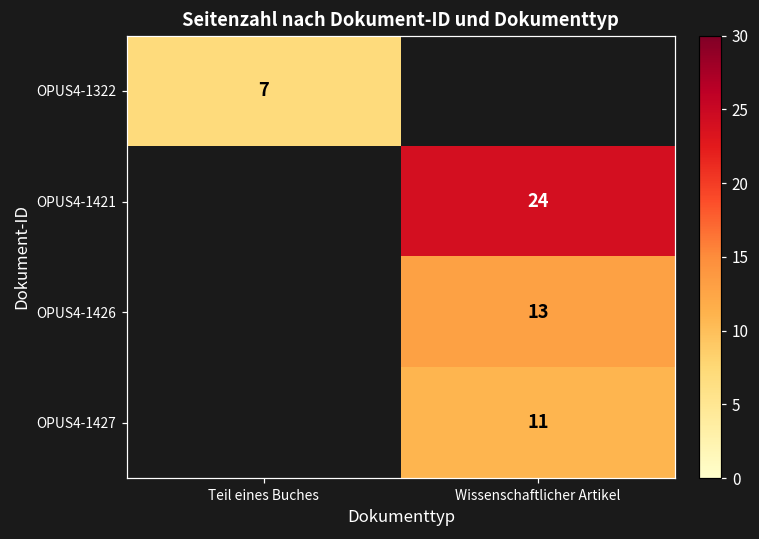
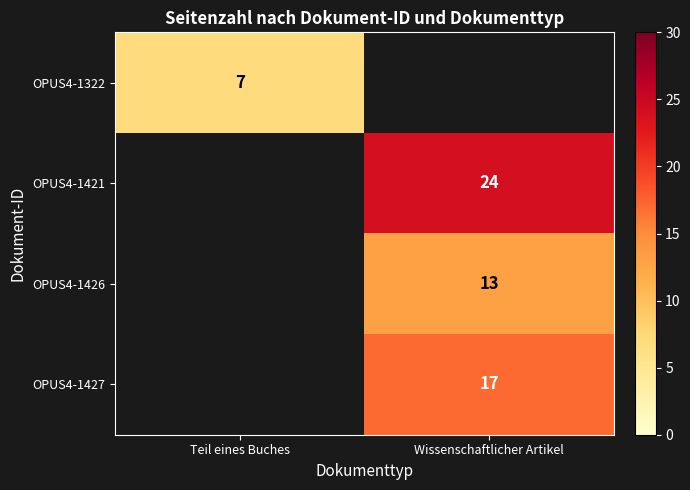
  {
    "OPUS4-1322": {
      "Teil eines Buches": 7
    },
    "OPUS4-1421": {
      "Wissenschaftlicher Artikel": 24
    },
    "OPUS4-1426": {
      "Wissenschaftlicher Artikel": 13
    },
    "OPUS4-1427": {
-     "Wissenschaftlicher Artikel": 11
+     "Wissenschaftlicher Artikel": 17
    }
  }
